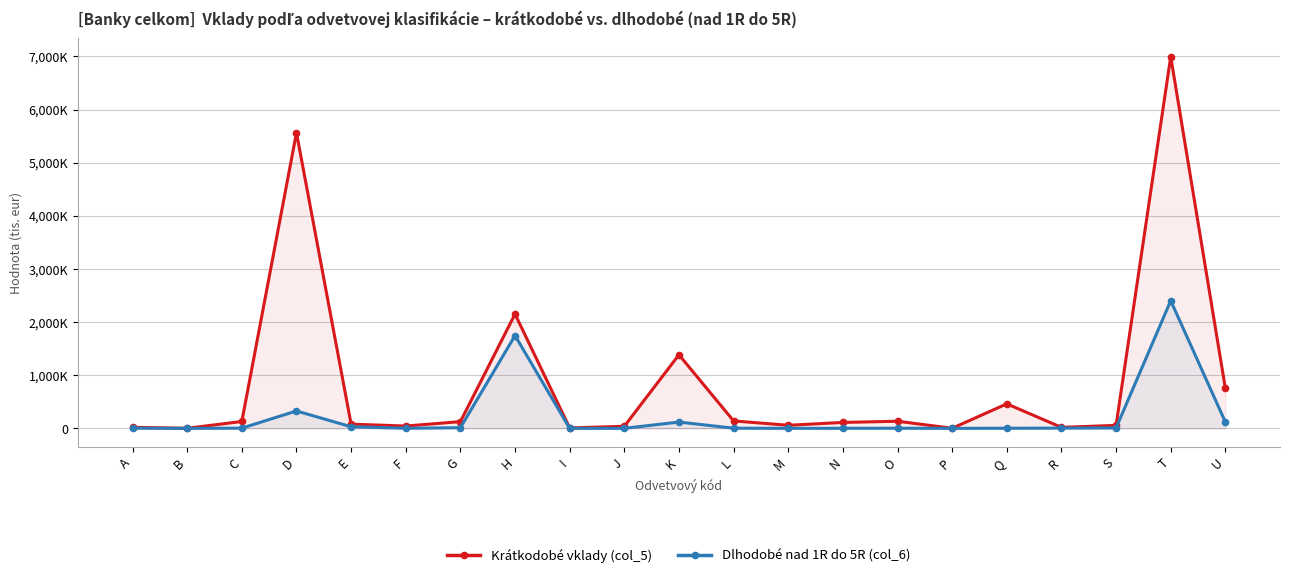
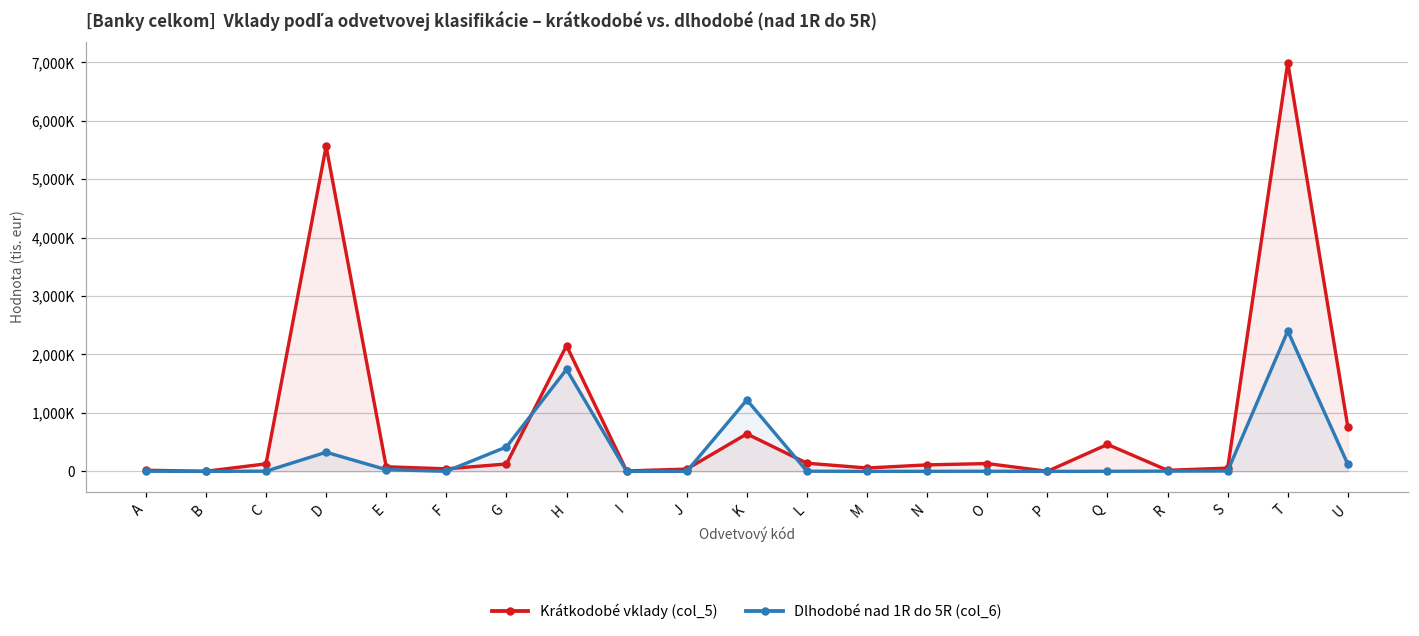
  {
    "Krátkodobé vklady (col_5)": {
      "C": "100,000",
      "D": "5,600,000",
      "E": "100,000",
      "G": "100,000",
      "H": "2,200,000",
-     "K": "1,400,000",
+     "K": "600,000",
      "L": "100,000",
      "M": "100,000",
      "N": "100,000",
      "O": "100,000",
      "Q": "500,000",
      "S": "100,000",
      "T": "7,000,000",
      "U": "800,000"
    },
    "Dlhodobé nad 1R do 5R (col_6)": {
      "C": "0",
      "D": "300,000",
      "E": "0",
-     "G": "0",
+     "G": "400,000",
      "H": "1,700,000",
-     "K": "100,000",
+     "K": "1,200,000",
      "L": "0",
      "M": "0",
      "N": "0",
      "O": "0",
      "Q": "0",
      "S": "0",
      "T": "2,400,000",
      "U": "100,000"
    }
  }
